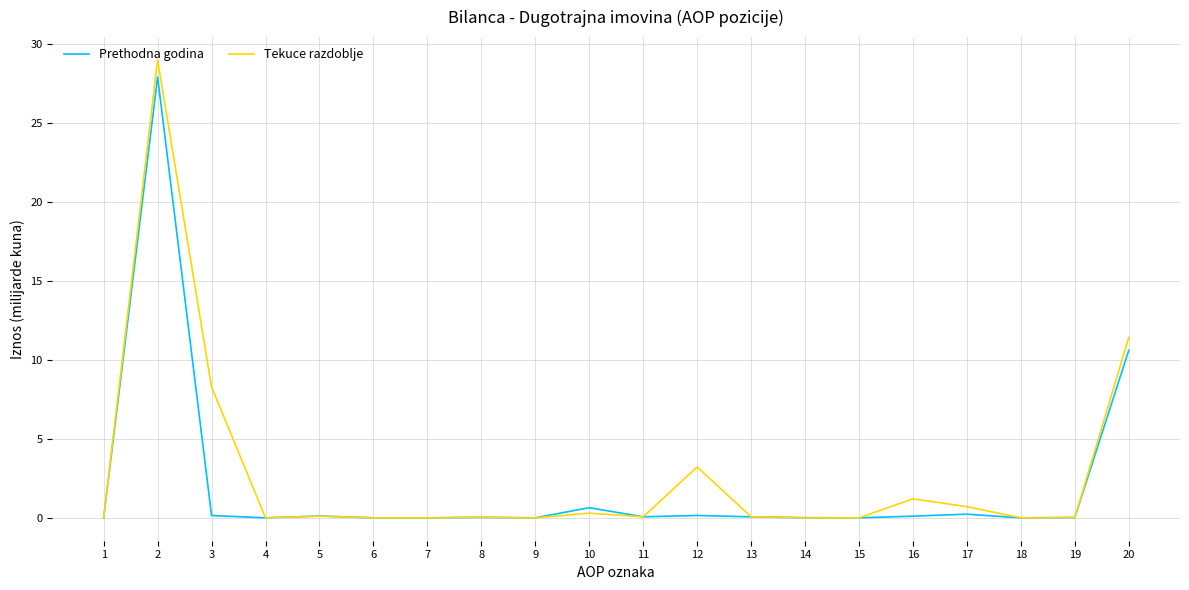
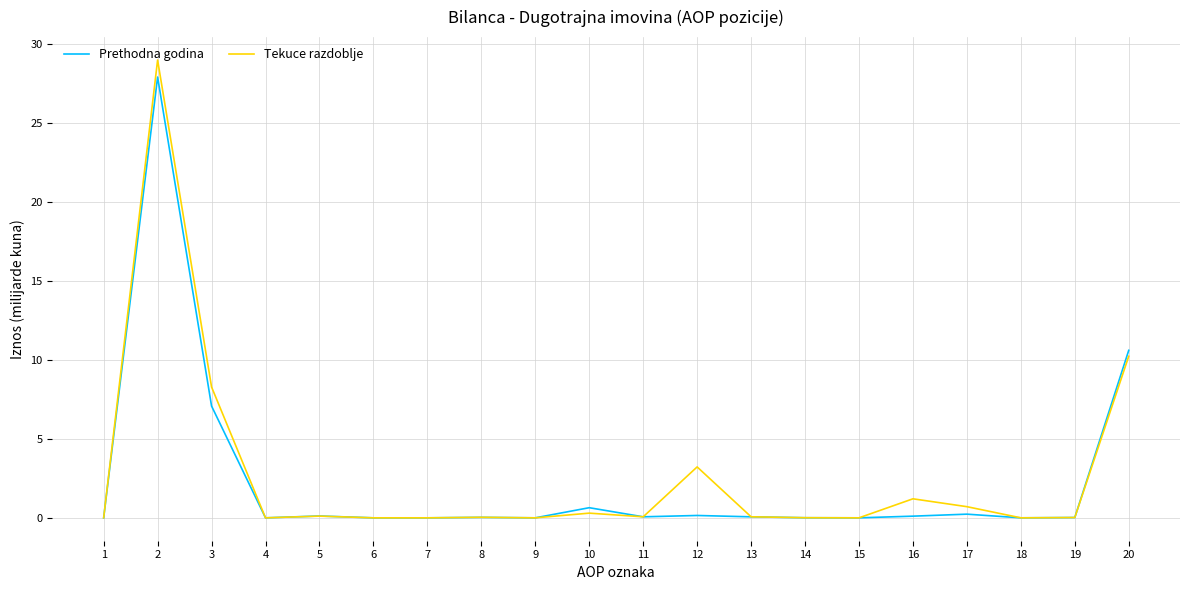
  {
    "Prethodna godina": {
      "2": 27.9,
-     "3": 0.1,
+     "3": 7.1,
      "10": 0.6,
      "12": 0.1,
      "16": 0.1,
      "17": 0.2,
      "20": 10.6
    },
    "Tekuce razdoblje": {
      "2": 29.0,
      "3": 8.3,
      "10": 0.3,
      "12": 3.2,
      "16": 1.2,
      "17": 0.7,
-     "20": 11.4
+     "20": 10.2
    }
  }
